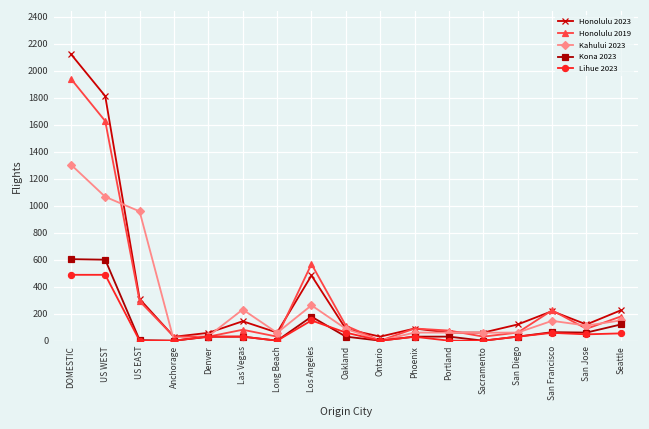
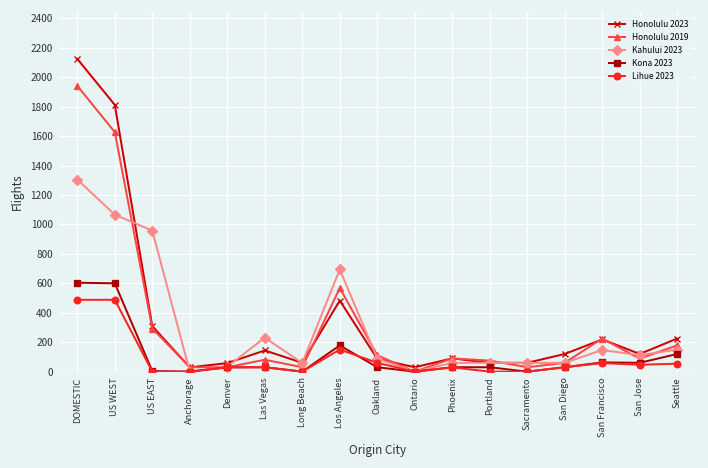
  {
    "Kahului 2023": {
      "DOMESTIC": 1310,
      "US WEST": 1070,
      "US EAST": 960,
      "Las Vegas": 230,
-     "Los Angeles": 260,
+     "Los Angeles": 690,
      "Phoenix": 60,
      "San Francisco": 150,
      "Seattle": 150
    }
  }
